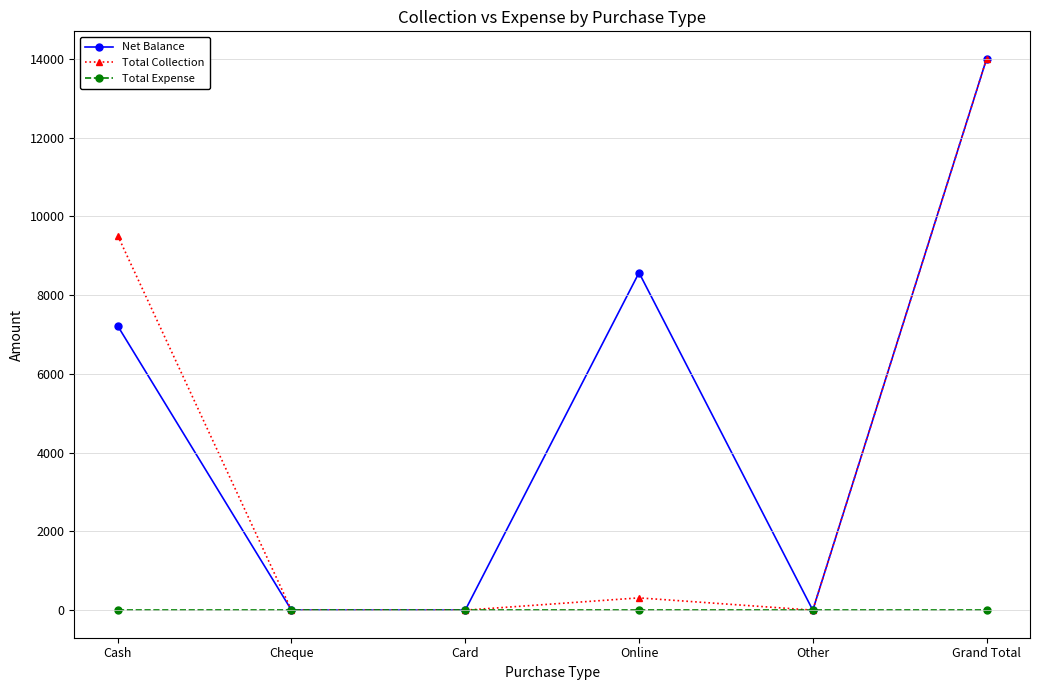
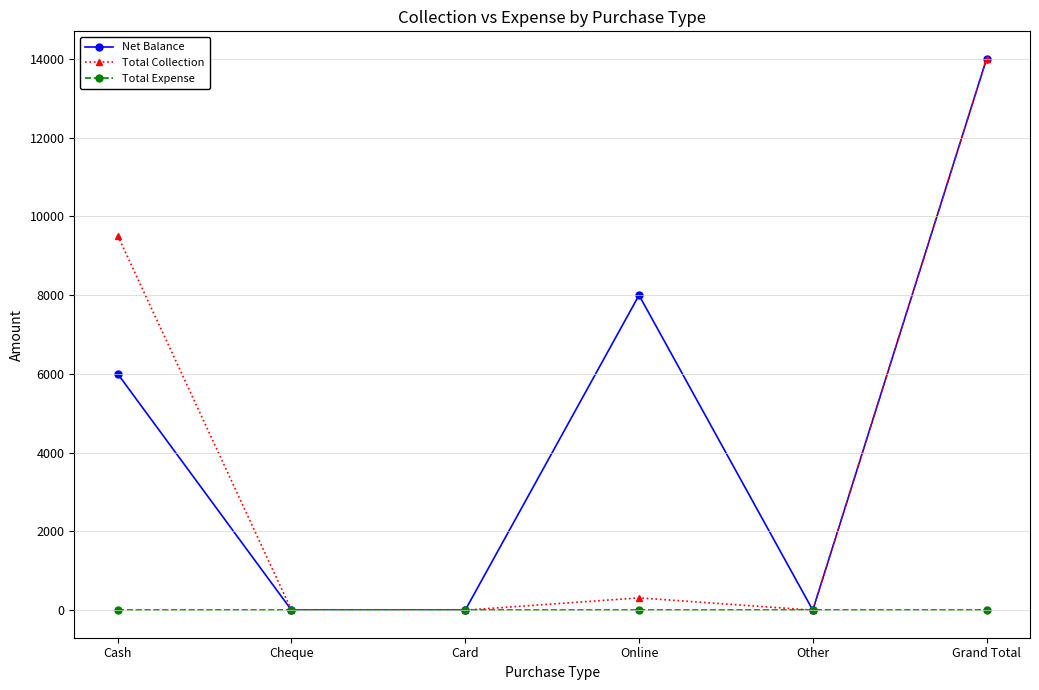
  {
    "Net Balance": {
-     "Cash": 7200,
-     "Online": 8600
+     "Cash": 6000,
+     "Online": 8000
    },
    "Total Collection": {
      "Cash": 9500,
      "Online": 300
    },
    "Total Expense": {
      "Cash": 0,
      "Online": 0,
      "Grand Total": 0
    }
  }
